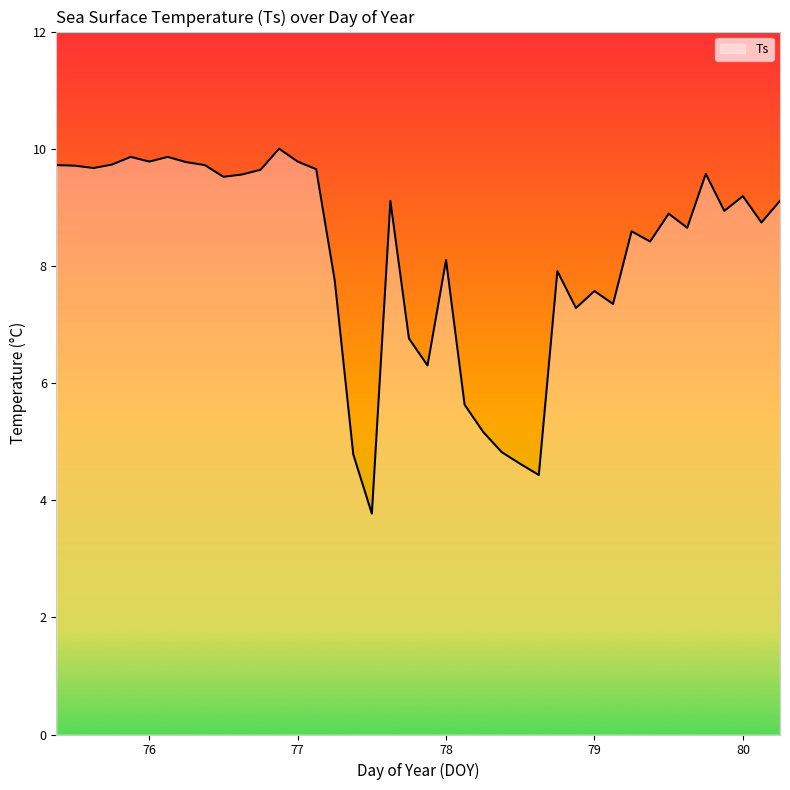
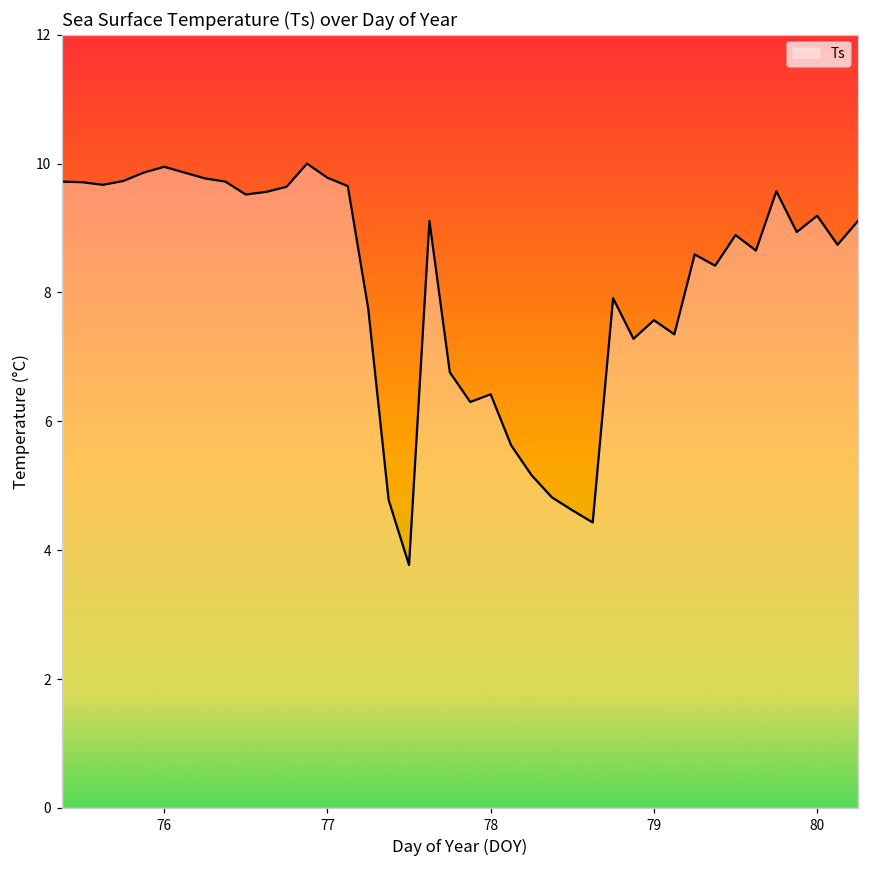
  {
-   "76": 9.8,
+   "76": 10.0,
    "77": 9.8,
-   "78": 8.1,
+   "78": 6.4,
    "79": 7.6,
    "80": 9.2
  }
